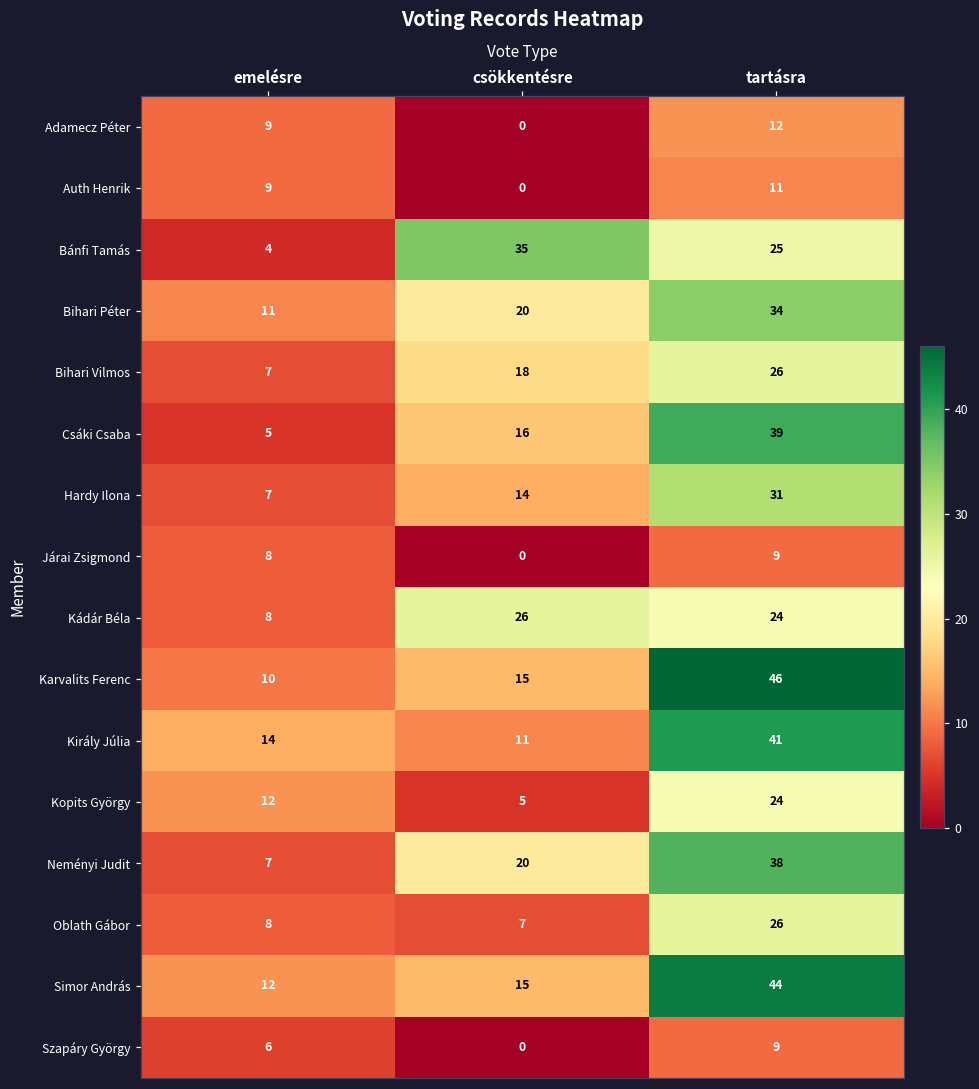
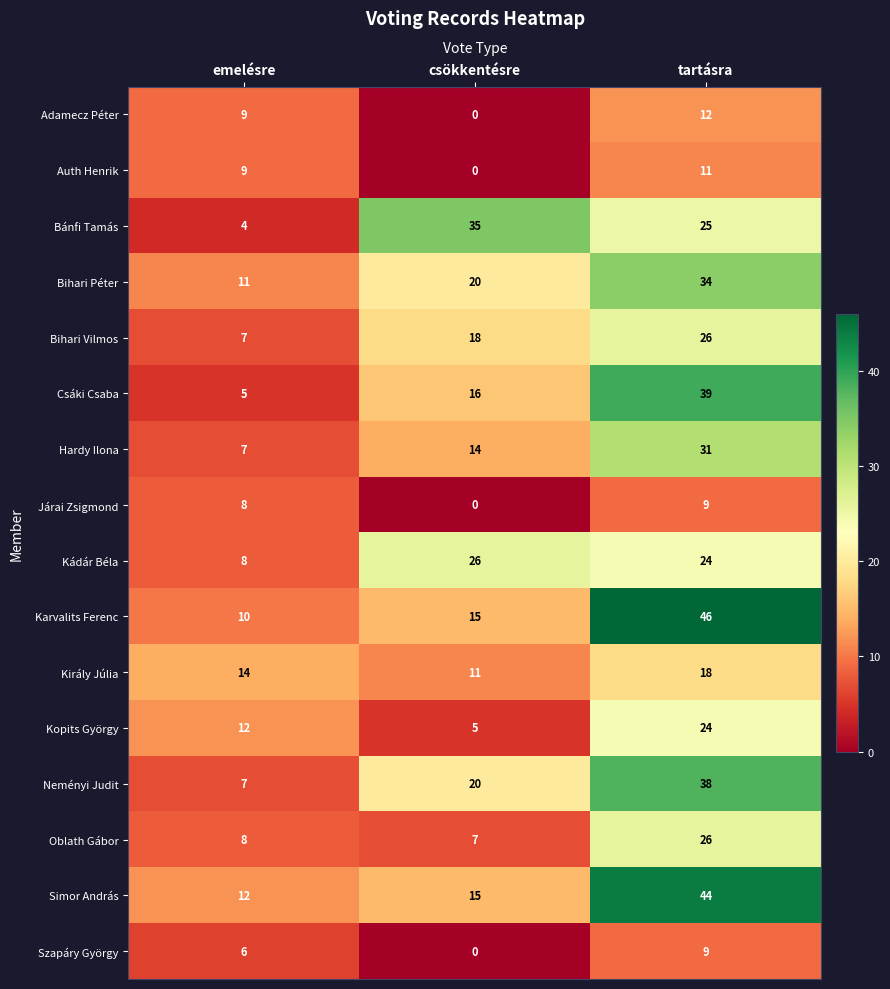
  {
    "Adamecz Péter": {
      "emelésre": 9,
      "csökkentésre": 0,
      "tartásra": 12
    },
    "Auth Henrik": {
      "emelésre": 9,
      "csökkentésre": 0,
      "tartásra": 11
    },
    "Bánfi Tamás": {
      "emelésre": 4,
      "csökkentésre": 35,
      "tartásra": 25
    },
    "Bihari Péter": {
      "emelésre": 11,
      "csökkentésre": 20,
      "tartásra": 34
    },
    "Bihari Vilmos": {
      "emelésre": 7,
      "csökkentésre": 18,
      "tartásra": 26
    },
    "Csáki Csaba": {
      "emelésre": 5,
      "csökkentésre": 16,
      "tartásra": 39
    },
    "Hardy Ilona": {
      "emelésre": 7,
      "csökkentésre": 14,
      "tartásra": 31
    },
    "Járai Zsigmond": {
      "emelésre": 8,
      "csökkentésre": 0,
      "tartásra": 9
    },
    "Kádár Béla": {
      "emelésre": 8,
      "csökkentésre": 26,
      "tartásra": 24
    },
    "Karvalits Ferenc": {
      "emelésre": 10,
      "csökkentésre": 15,
      "tartásra": 46
    },
    "Király Júlia": {
      "emelésre": 14,
      "csökkentésre": 11,
-     "tartásra": 41
+     "tartásra": 18
    },
    "Kopits György": {
      "emelésre": 12,
      "csökkentésre": 5,
      "tartásra": 24
    },
    "Neményi Judit": {
      "emelésre": 7,
      "csökkentésre": 20,
      "tartásra": 38
    },
    "Oblath Gábor": {
      "emelésre": 8,
      "csökkentésre": 7,
      "tartásra": 26
    },
    "Simor András": {
      "emelésre": 12,
      "csökkentésre": 15,
      "tartásra": 44
    },
    "Szapáry György": {
      "emelésre": 6,
      "csökkentésre": 0,
      "tartásra": 9
    }
  }
